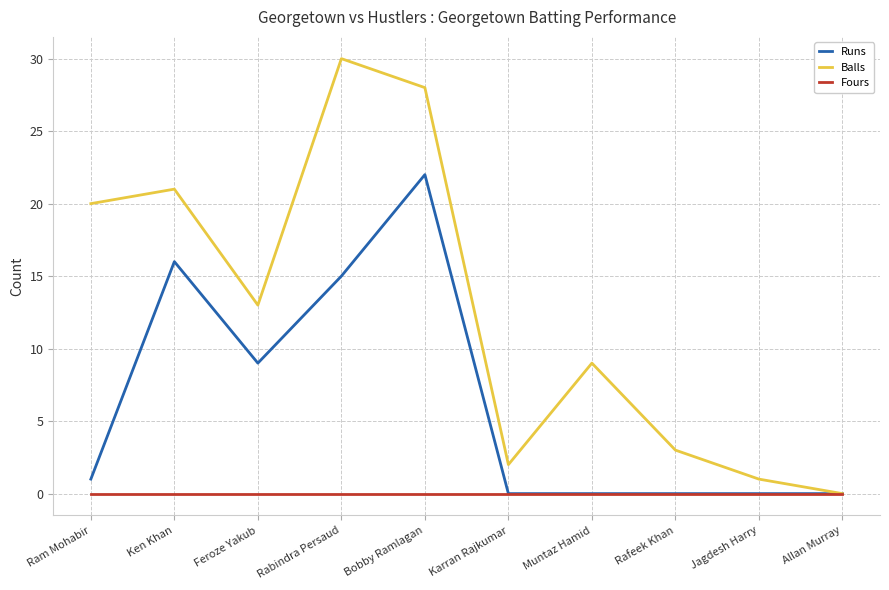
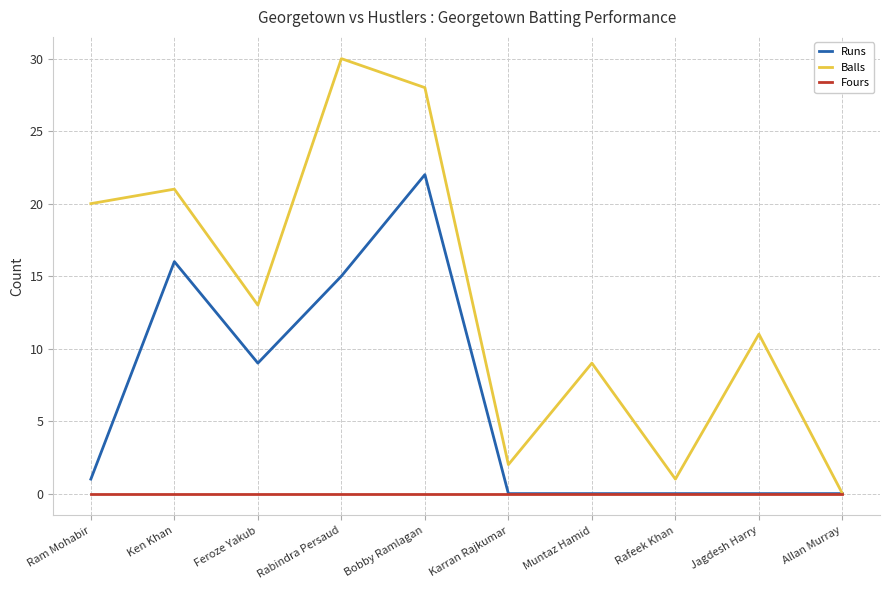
  {
    "Runs": {
      "Ram Mohabir": 1,
      "Ken Khan": 16,
      "Feroze Yakub": 9,
      "Rabindra Persaud": 15,
      "Bobby Ramlagan": 22
    },
    "Balls": {
      "Ram Mohabir": 20,
      "Ken Khan": 21,
      "Feroze Yakub": 13,
      "Rabindra Persaud": 30,
      "Bobby Ramlagan": 28,
      "Karran Rajkumar": 2,
      "Muntaz Hamid": 9,
-     "Rafeek Khan": 3,
-     "Jagdesh Harry": 1
+     "Rafeek Khan": 1,
+     "Jagdesh Harry": 11
    },
    "Fours": {
      "Ram Mohabir": 0,
      "Ken Khan": 0,
      "Feroze Yakub": 0,
      "Rabindra Persaud": 0,
      "Bobby Ramlagan": 0
    }
  }
